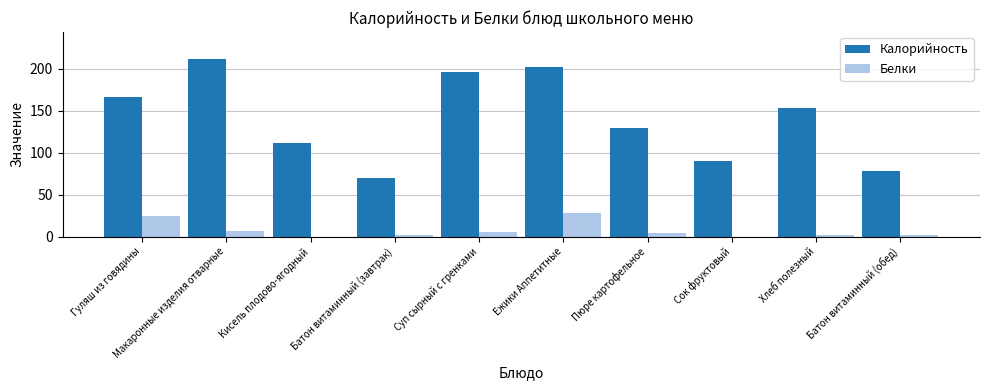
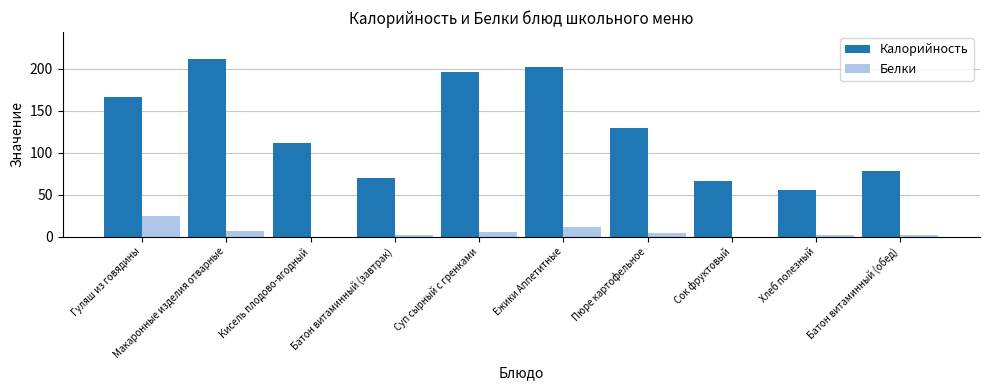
  {
    "Калорийность": {
      "Гуляш из говядины": 170,
      "Макаронные изделия отварные": 210,
      "Кисель плодово-ягодный": 110,
      "Батон витаминный (завтрак)": 70,
      "Суп сырный с гренками": 200,
      "Ежики Аппетитные": 200,
      "Пюре картофельное": 130,
-     "Сок фруктовый": 90,
-     "Хлеб полезный": 150,
+     "Сок фруктовый": 70,
+     "Хлеб полезный": 60,
      "Батон витаминный (обед)": 80
    },
    "Белки": {
      "Гуляш из говядины": 20,
      "Макаронные изделия отварные": 10,
      "Кисель плодово-ягодный": 0,
      "Суп сырный с гренками": 10,
-     "Ежики Аппетитные": 30,
+     "Ежики Аппетитные": 10,
      "Пюре картофельное": 0,
      "Сок фруктовый": 0
    }
  }
